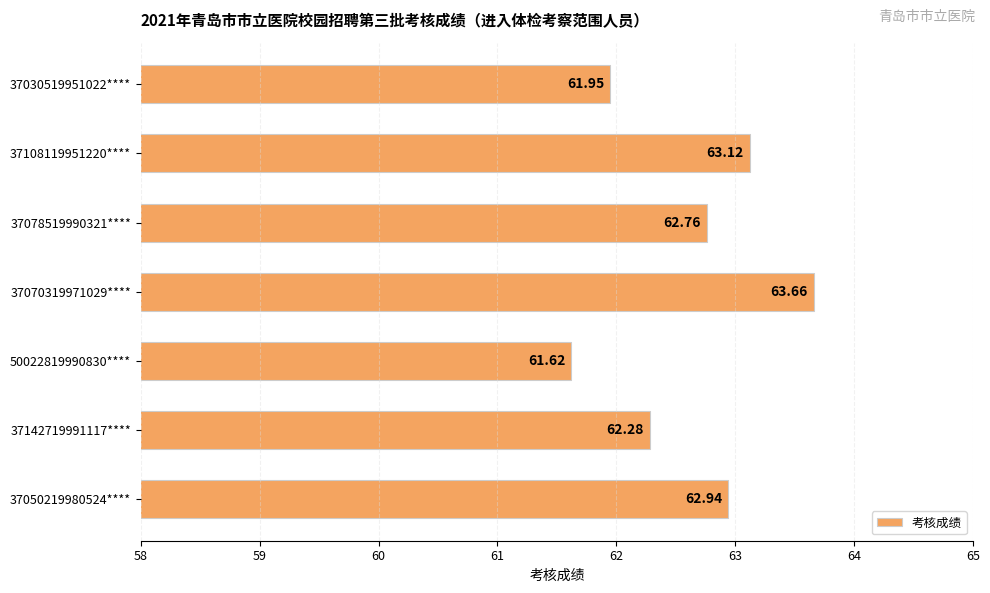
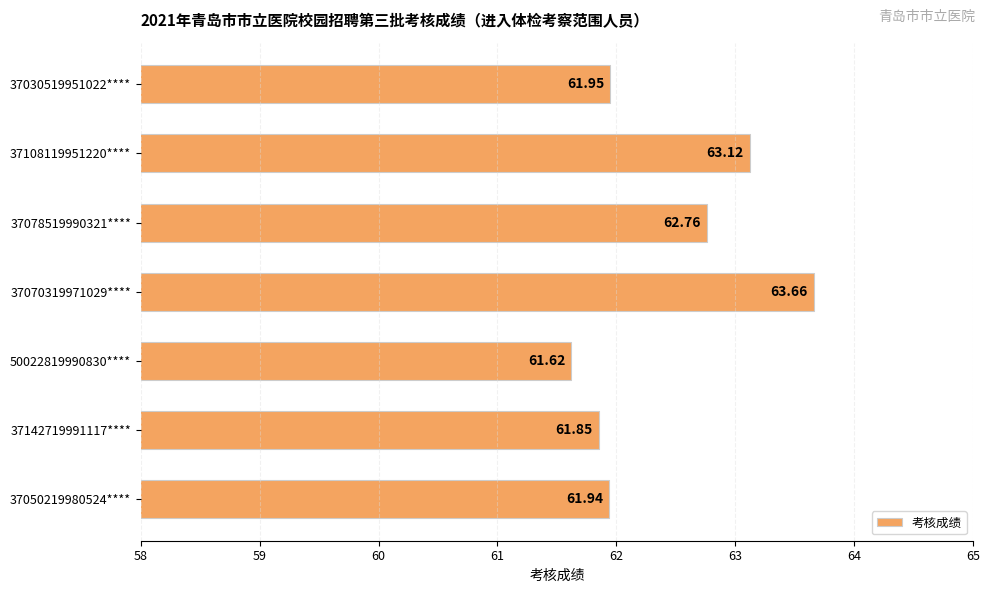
  {
    "37030519951022****": 61.95,
    "37108119951220****": 63.12,
    "37078519990321****": 62.76,
    "37070319971029****": 63.66,
    "50022819990830****": 61.62,
-   "37142719991117****": 62.28,
-   "37050219980524****": 62.94
+   "37142719991117****": 61.85,
+   "37050219980524****": 61.94
  }
